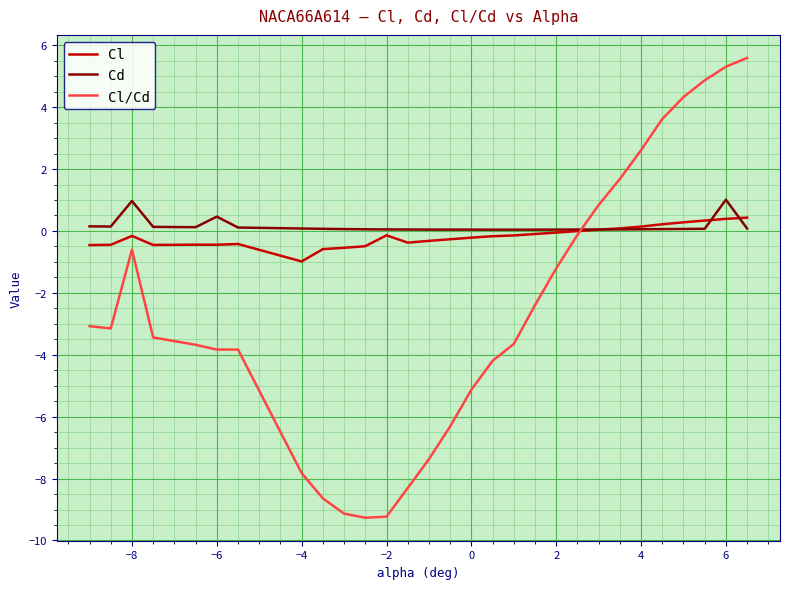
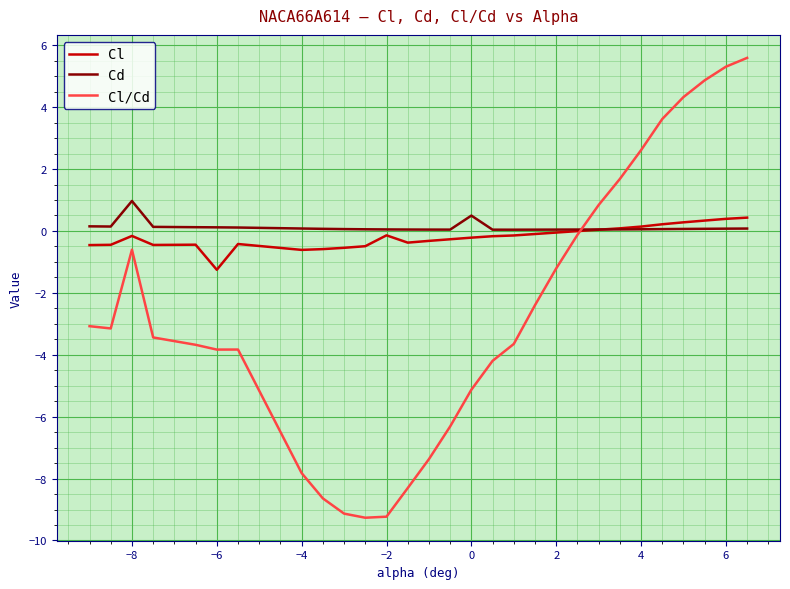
  {
    "Cl": {
      "−8": -0.2,
-     "−6": -0.4,
-     "−4": -1.0,
+     "−6": -1.3,
+     "−4": -0.6,
      "−2": -0.1,
      "0": -0.2,
      "2": -0.1,
      "4": 0.1,
      "6": 0.4
    },
    "Cd": {
      "−8": 1.0,
-     "−6": 0.5,
+     "−6": 0.1,
      "−4": 0.1,
      "−2": 0.0,
-     "0": 0.0,
+     "0": 0.5,
      "2": 0.0,
      "4": 0.1,
-     "6": 1.0
+     "6": 0.1
    },
    "Cl/Cd": {
      "−8": -0.6,
      "−6": -3.8,
      "−4": -7.8,
      "−2": -9.2,
      "0": -5.1,
      "2": -1.2,
      "4": 2.6,
      "6": 5.3
    }
  }
